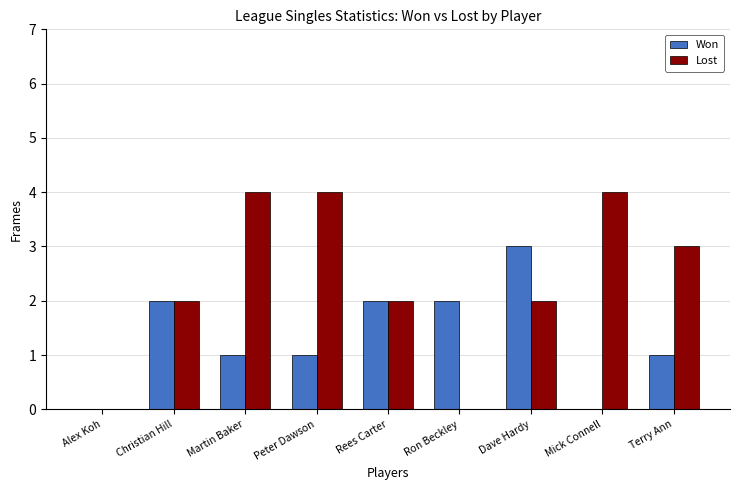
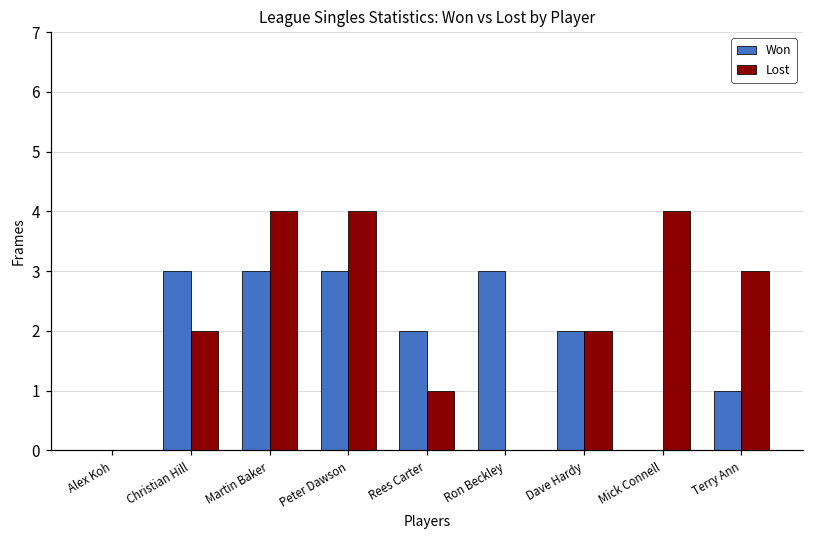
  {
    "Won": {
      "Alex Koh": 0,
-     "Christian Hill": 2,
-     "Martin Baker": 1,
-     "Peter Dawson": 1,
+     "Christian Hill": 3,
+     "Martin Baker": 3,
+     "Peter Dawson": 3,
      "Rees Carter": 2,
-     "Ron Beckley": 2,
-     "Dave Hardy": 3,
+     "Ron Beckley": 3,
+     "Dave Hardy": 2,
      "Mick Connell": 0,
      "Terry Ann": 1
    },
    "Lost": {
      "Alex Koh": 0,
      "Christian Hill": 2,
      "Martin Baker": 4,
      "Peter Dawson": 4,
-     "Rees Carter": 2,
+     "Rees Carter": 1,
      "Ron Beckley": 0,
      "Dave Hardy": 2,
      "Mick Connell": 4,
      "Terry Ann": 3
    }
  }
